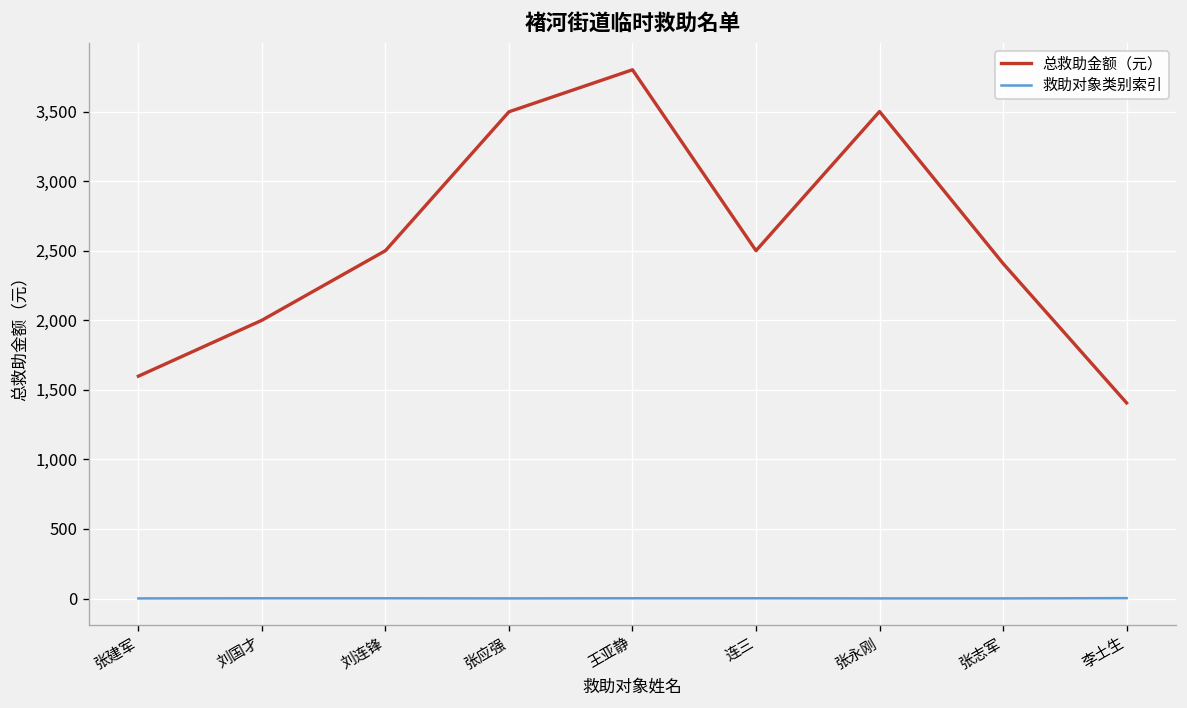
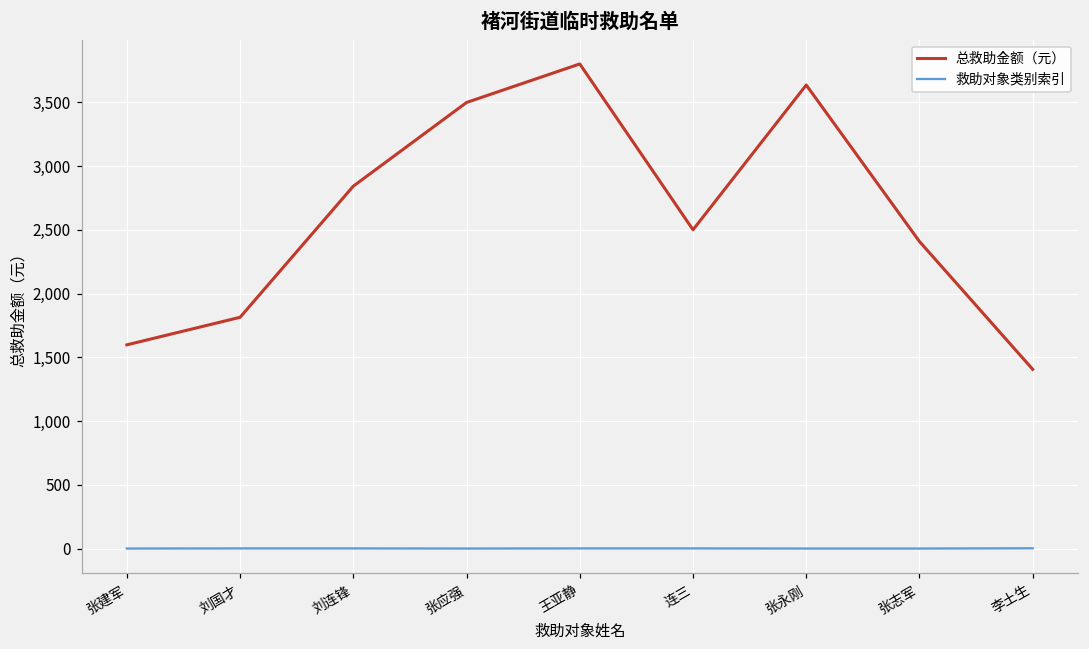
  {
    "总救助金额（元）": {
      "张建军": "1,600",
-     "刘国才": "2,000",
-     "刘连锋": "2,500",
+     "刘国才": "1,810",
+     "刘连锋": "2,840",
      "张应强": "3,500",
      "王亚静": "3,800",
      "连三": "2,500",
-     "张永刚": "3,500",
+     "张永刚": "3,640",
      "张志军": "2,410",
      "李土生": "1,410"
    },
    "救助对象类别索引": {
      "张建军": "0",
      "刘国才": "0",
      "刘连锋": "0",
      "张应强": "0",
      "王亚静": "0",
      "连三": "0",
      "张永刚": "0",
      "张志军": "0",
      "李土生": "0"
    }
  }
